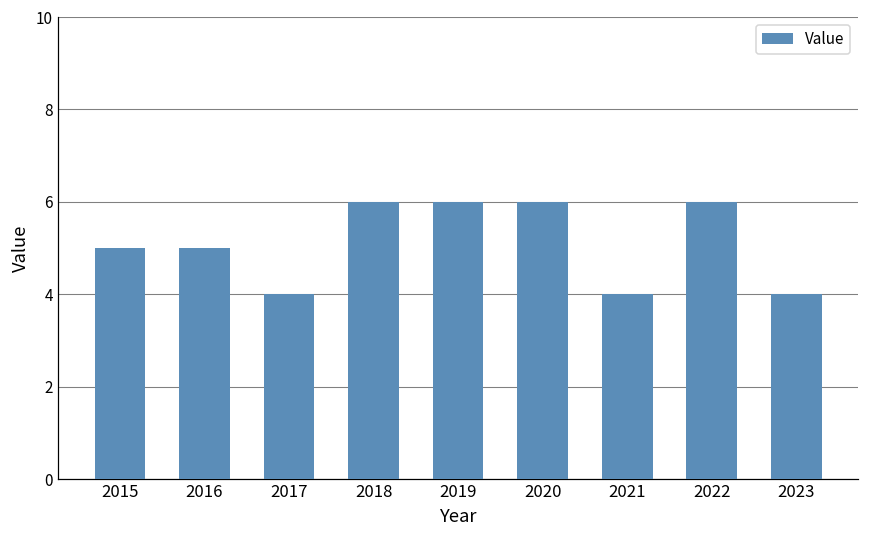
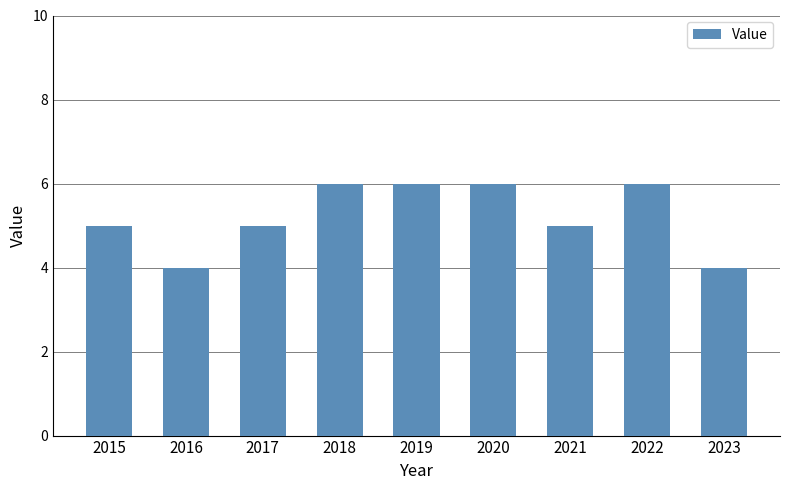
  {
    "2015": 5,
-   "2016": 5,
-   "2017": 4,
+   "2016": 4,
+   "2017": 5,
    "2018": 6,
    "2019": 6,
    "2020": 6,
-   "2021": 4,
+   "2021": 5,
    "2022": 6,
    "2023": 4
  }
